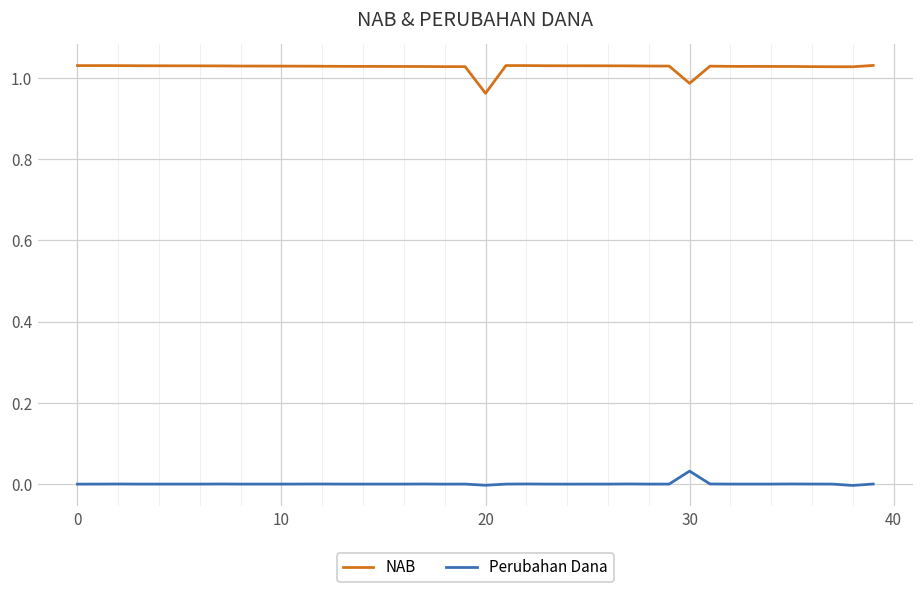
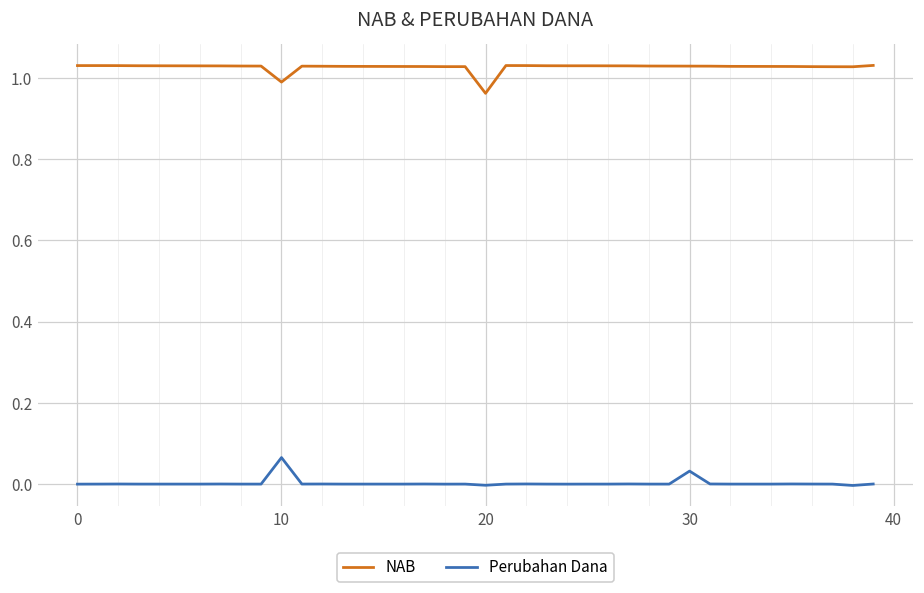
  {
    "NAB": {
      "0": 1.03,
-     "10": 1.03,
+     "10": 0.99,
      "20": 0.96,
-     "30": 0.99
+     "30": 1.03
    },
    "Perubahan Dana": {
      "0": 0.00,
-     "10": 0.00,
+     "10": 0.07,
      "20": 0.00,
      "30": 0.03
    }
  }
